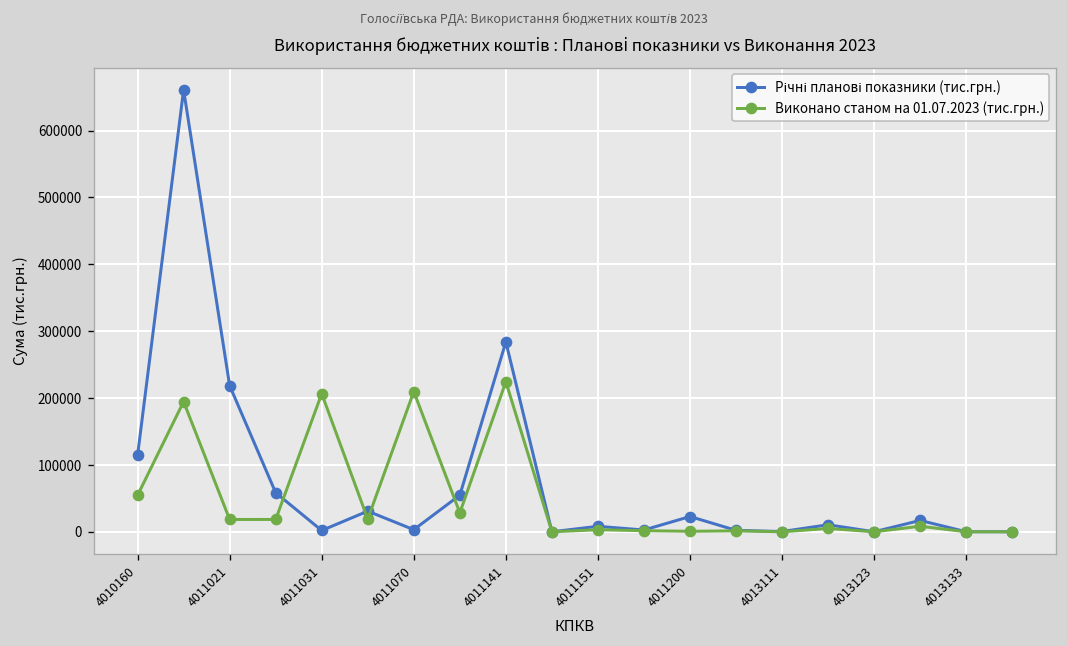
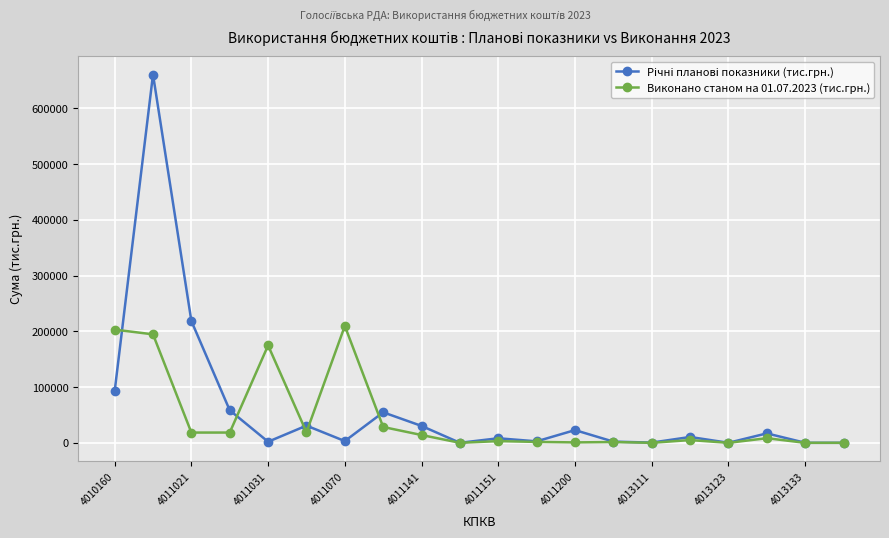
  {
    "Річні планові показники (тис.грн.)": {
-     "4010160": 110000,
+     "4010160": 90000,
      "4011021": 220000,
      "4011031": 0,
      "4011070": 0,
-     "4011141": 280000,
+     "4011141": 30000,
      "4011151": 10000,
      "4011200": 20000
    },
    "Виконано станом на 01.07.2023 (тис.грн.)": {
-     "4010160": 50000,
+     "4010160": 200000,
      "4011021": 20000,
-     "4011031": 210000,
+     "4011031": 170000,
      "4011070": 210000,
-     "4011141": 220000,
+     "4011141": 10000,
      "4011151": 0,
      "4011200": 0
    }
  }
